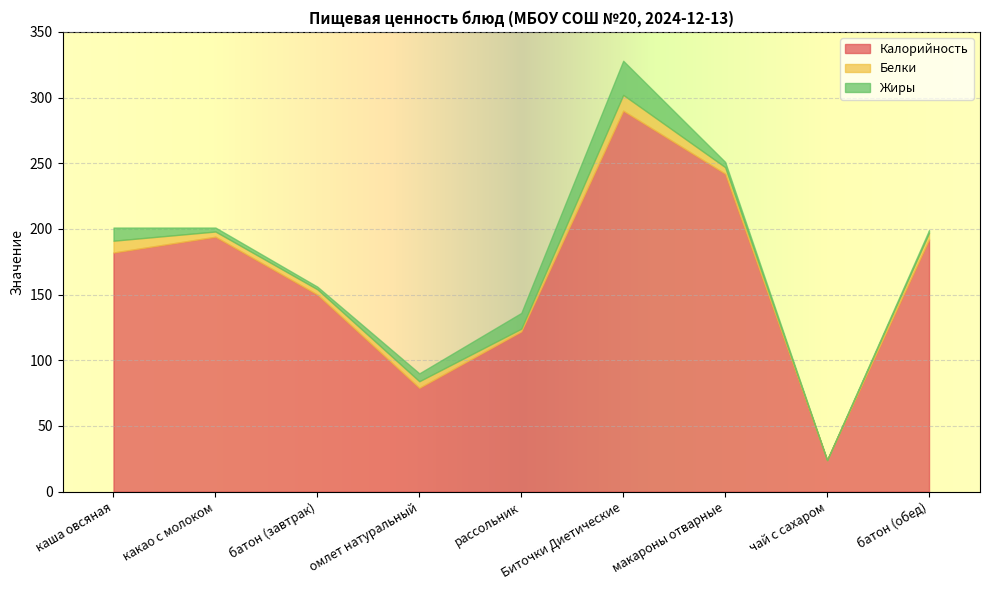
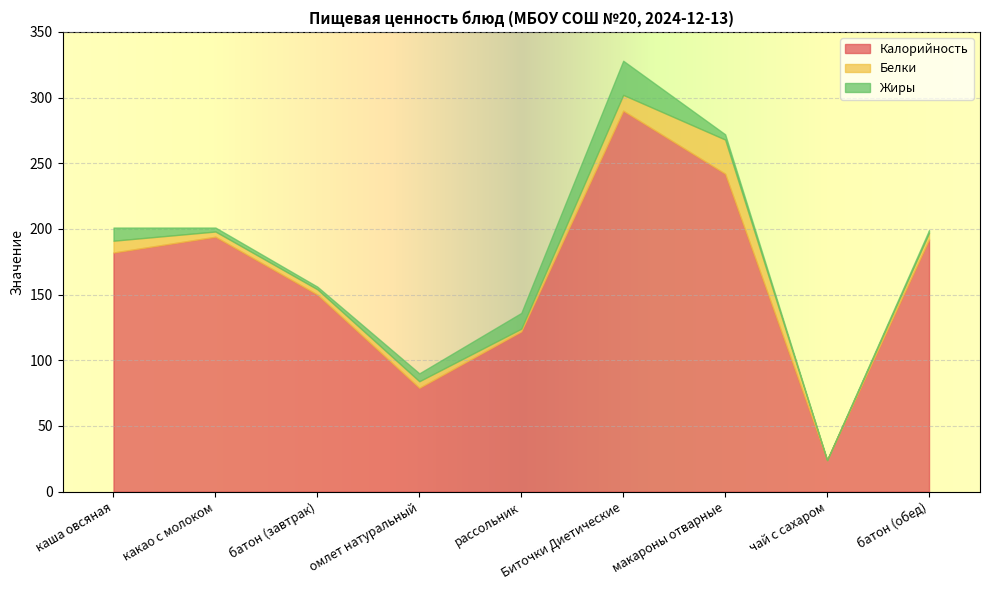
  {
    "Калорийность": {
      "каша овсяная": 182,
      "какао с молоком": 194,
      "батон (завтрак)": 150,
      "омлет натуральный": 79,
      "рассольник": 122,
      "Биточки Диетические": 290,
      "макароны отварные": 242,
      "батон (обед)": 192
    },
    "Белки": {
      "каша овсяная": 9,
      "какао с молоком": 4,
      "батон (завтрак)": 4,
      "омлет натуральный": 5,
      "рассольник": 2,
      "Биточки Диетические": 12,
-     "макароны отварные": 5,
+     "макароны отварные": 26,
      "батон (обед)": 5
    },
    "Жиры": {
      "каша овсяная": 10,
      "какао с молоком": 3,
      "батон (завтрак)": 2,
      "омлет натуральный": 6,
      "рассольник": 12,
      "Биточки Диетические": 26,
      "макароны отварные": 4,
      "батон (обед)": 2
    }
  }
